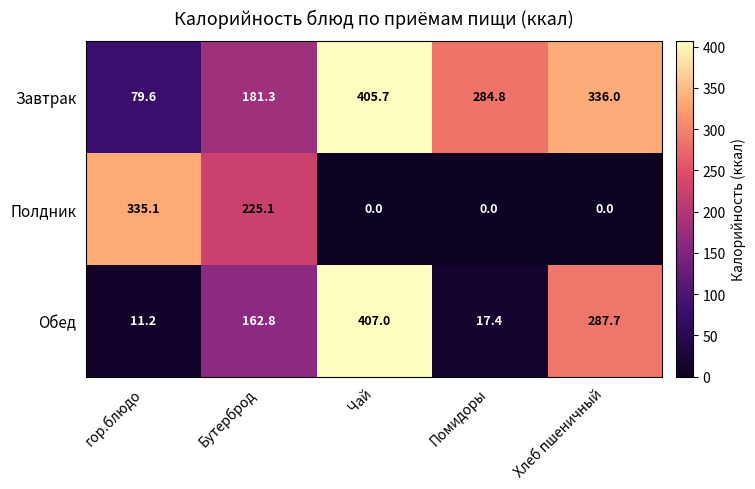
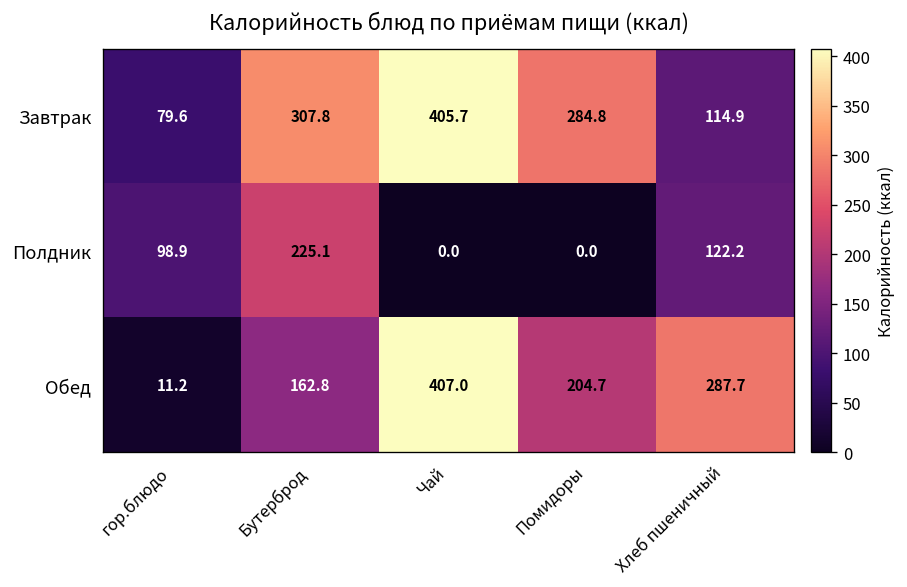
  {
    "Завтрак": {
      "гор.блюдо": 79.6,
-     "Бутерброд": 181.3,
+     "Бутерброд": 307.8,
      "Чай": 405.7,
      "Помидоры": 284.8,
-     "Хлеб пшеничный": 336.0
+     "Хлеб пшеничный": 114.9
    },
    "Полдник": {
-     "гор.блюдо": 335.1,
+     "гор.блюдо": 98.9,
      "Бутерброд": 225.1,
      "Чай": 0.0,
      "Помидоры": 0.0,
-     "Хлеб пшеничный": 0.0
+     "Хлеб пшеничный": 122.2
    },
    "Обед": {
      "гор.блюдо": 11.2,
      "Бутерброд": 162.8,
      "Чай": 407.0,
-     "Помидоры": 17.4,
+     "Помидоры": 204.7,
      "Хлеб пшеничный": 287.7
    }
  }
